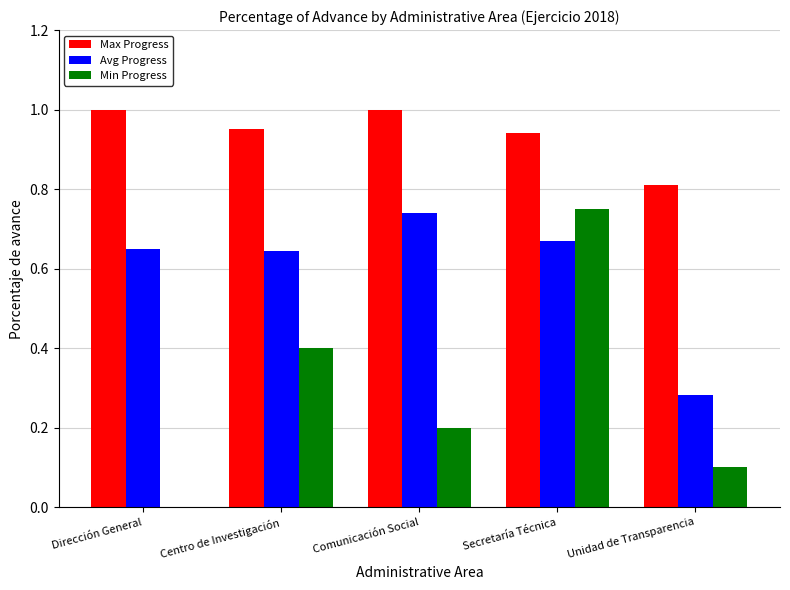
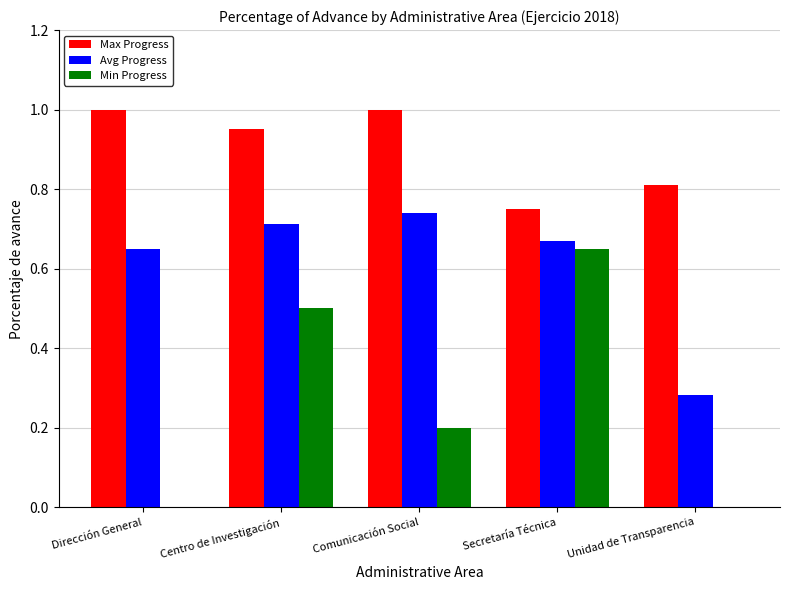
  {
    "Max Progress": {
      "Dirección General": 1.00,
      "Centro de Investigación": 0.95,
      "Comunicación Social": 1.00,
-     "Secretaría Técnica": 0.94,
+     "Secretaría Técnica": 0.75,
      "Unidad de Transparencia": 0.81
    },
    "Avg Progress": {
      "Dirección General": 0.65,
-     "Centro de Investigación": 0.64,
+     "Centro de Investigación": 0.71,
      "Comunicación Social": 0.74,
      "Secretaría Técnica": 0.67,
      "Unidad de Transparencia": 0.28
    },
    "Min Progress": {
      "Dirección General": 0.00,
-     "Centro de Investigación": 0.4,
+     "Centro de Investigación": 0.5,
      "Comunicación Social": 0.20,
-     "Secretaría Técnica": 0.75,
-     "Unidad de Transparencia": 0.1
+     "Secretaría Técnica": 0.65,
+     "Unidad de Transparencia": 0.0
    }
  }
